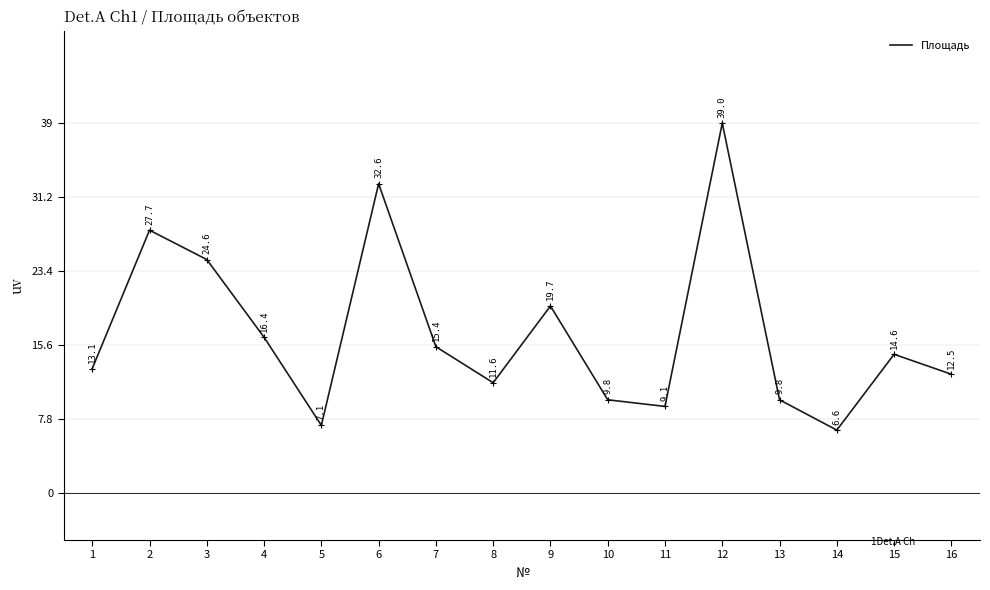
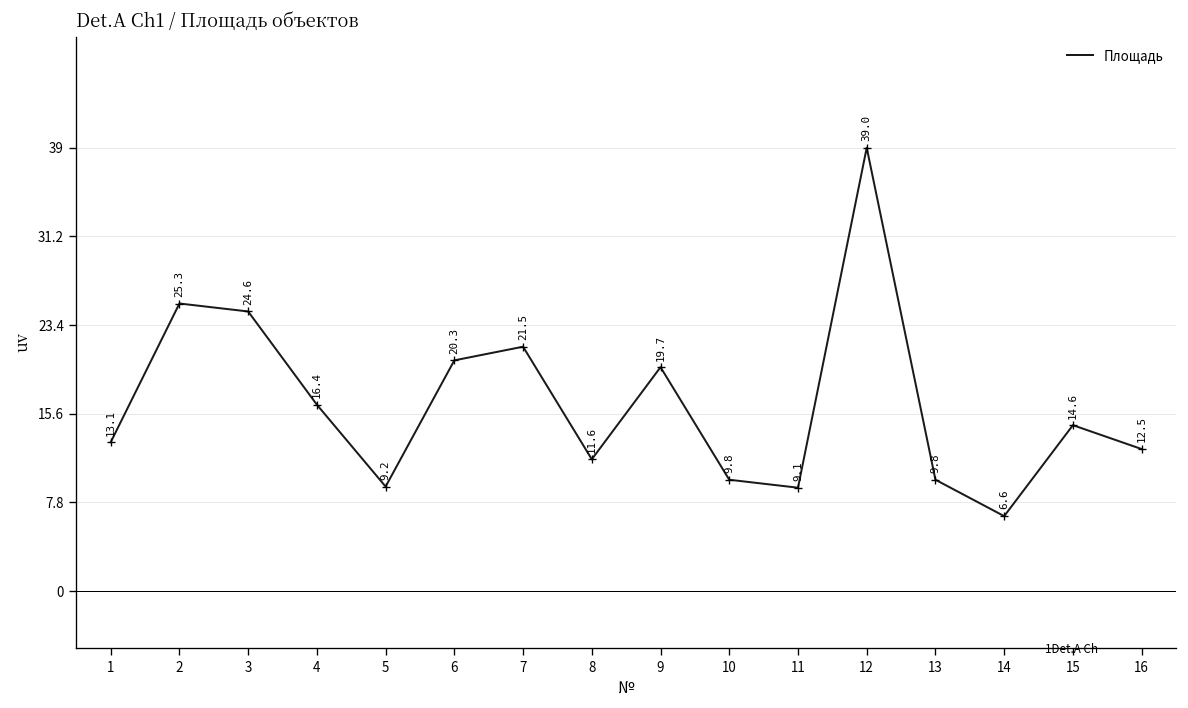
  {
    "1": 13.1,
-   "2": 27.7,
+   "2": 25.3,
    "3": 24.6,
    "4": 16.4,
-   "5": 7.1,
-   "6": 32.6,
-   "7": 15.4,
+   "5": 9.2,
+   "6": 20.3,
+   "7": 21.5,
    "8": 11.6,
    "9": 19.7,
    "10": 9.8,
    "11": 9.1,
    "12": 39.0,
    "13": 9.8,
    "14": 6.6,
    "15": 14.6,
    "16": 12.5
  }
